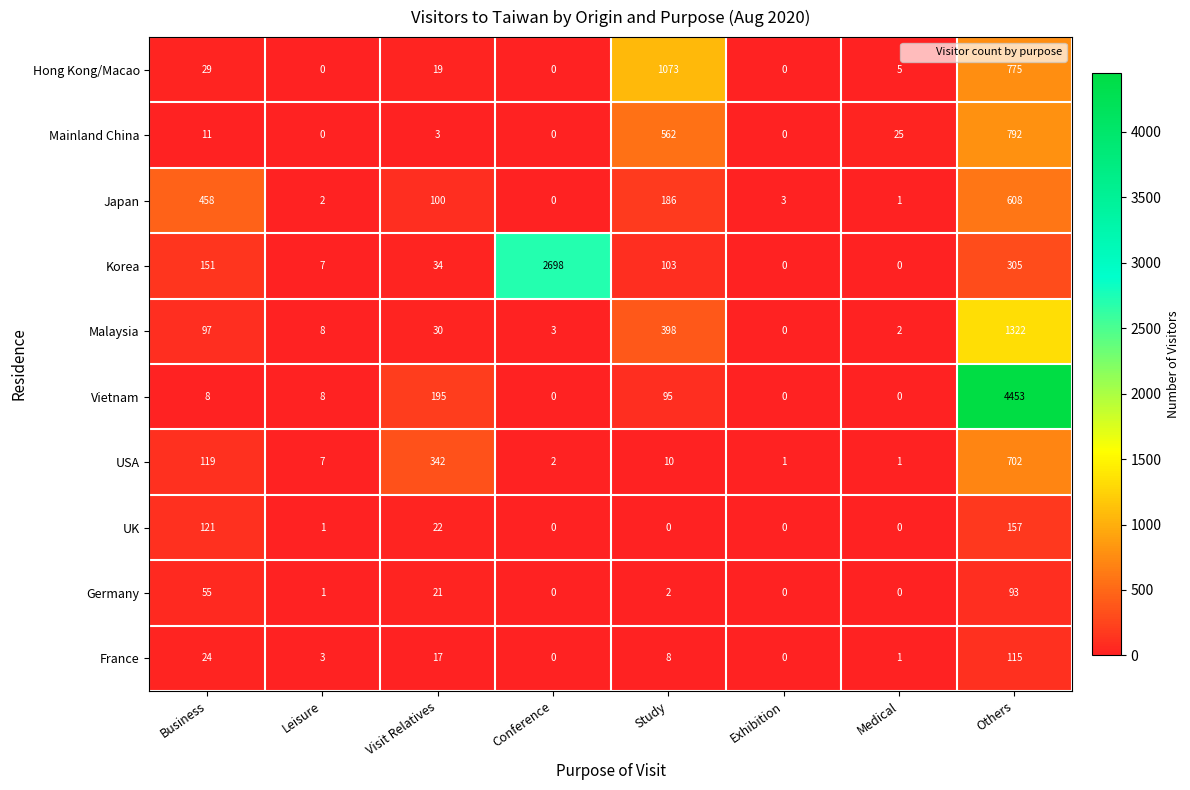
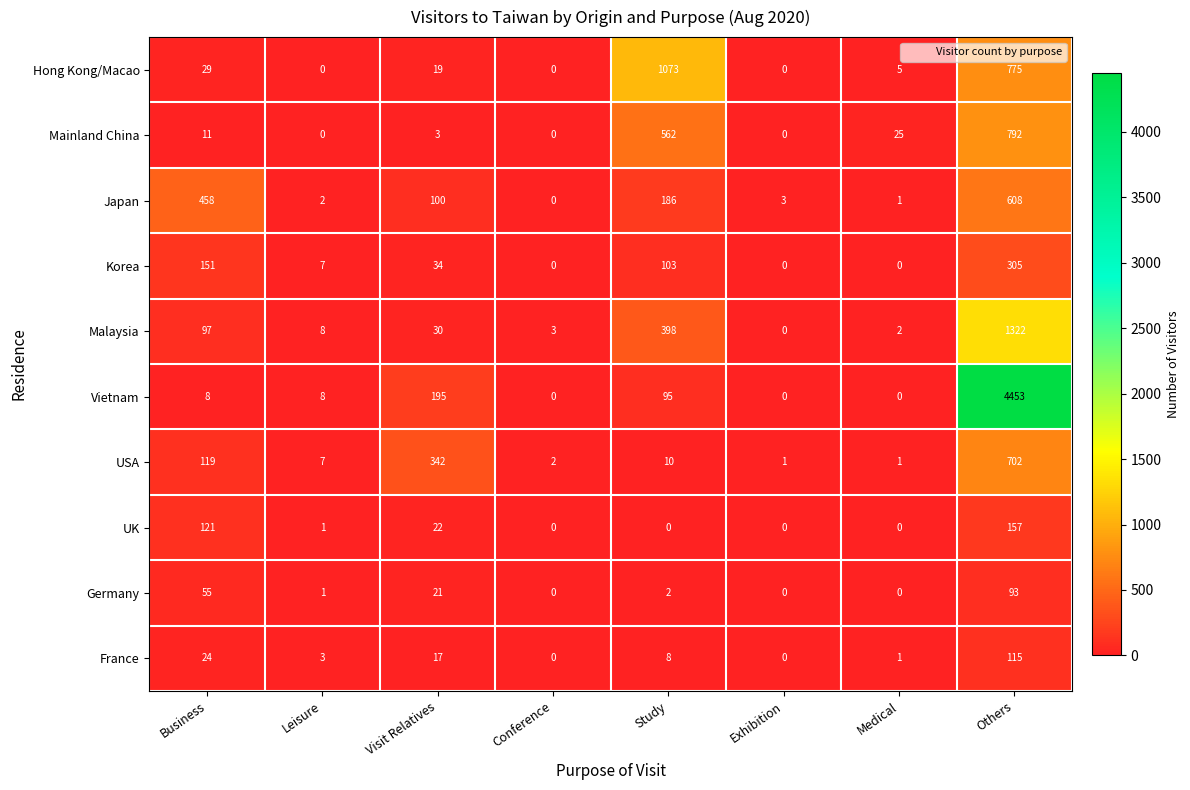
  {
    "Hong Kong/Macao": {
      "Business": 29,
      "Leisure": 0,
      "Visit Relatives": 19,
      "Conference": 0,
      "Study": 1073,
      "Exhibition": 0,
      "Medical": 5,
      "Others": 775
    },
    "Mainland China": {
      "Business": 11,
      "Leisure": 0,
      "Visit Relatives": 3,
      "Conference": 0,
      "Study": 562,
      "Exhibition": 0,
      "Medical": 25,
      "Others": 792
    },
    "Japan": {
      "Business": 458,
      "Leisure": 2,
      "Visit Relatives": 100,
      "Conference": 0,
      "Study": 186,
      "Exhibition": 3,
      "Medical": 1,
      "Others": 608
    },
    "Korea": {
      "Business": 151,
      "Leisure": 7,
      "Visit Relatives": 34,
-     "Conference": 2698,
+     "Conference": 0,
      "Study": 103,
      "Exhibition": 0,
      "Medical": 0,
      "Others": 305
    },
    "Malaysia": {
      "Business": 97,
      "Leisure": 8,
      "Visit Relatives": 30,
      "Conference": 3,
      "Study": 398,
      "Exhibition": 0,
      "Medical": 2,
      "Others": 1322
    },
    "Vietnam": {
      "Business": 8,
      "Leisure": 8,
      "Visit Relatives": 195,
      "Conference": 0,
      "Study": 95,
      "Exhibition": 0,
      "Medical": 0,
      "Others": 4453
    },
    "USA": {
      "Business": 119,
      "Leisure": 7,
      "Visit Relatives": 342,
      "Conference": 2,
      "Study": 10,
      "Exhibition": 1,
      "Medical": 1,
      "Others": 702
    },
    "UK": {
      "Business": 121,
      "Leisure": 1,
      "Visit Relatives": 22,
      "Conference": 0,
      "Study": 0,
      "Exhibition": 0,
      "Medical": 0,
      "Others": 157
    },
    "Germany": {
      "Business": 55,
      "Leisure": 1,
      "Visit Relatives": 21,
      "Conference": 0,
      "Study": 2,
      "Exhibition": 0,
      "Medical": 0,
      "Others": 93
    },
    "France": {
      "Business": 24,
      "Leisure": 3,
      "Visit Relatives": 17,
      "Conference": 0,
      "Study": 8,
      "Exhibition": 0,
      "Medical": 1,
      "Others": 115
    }
  }
